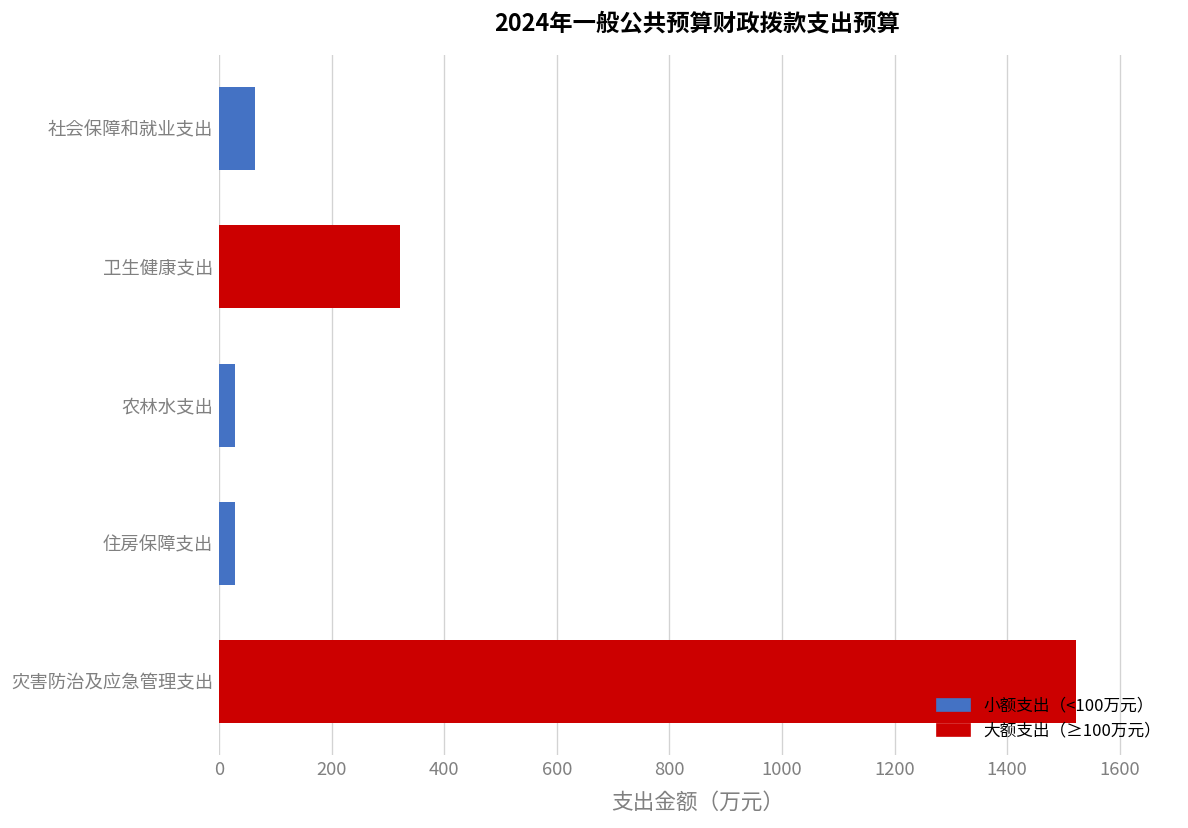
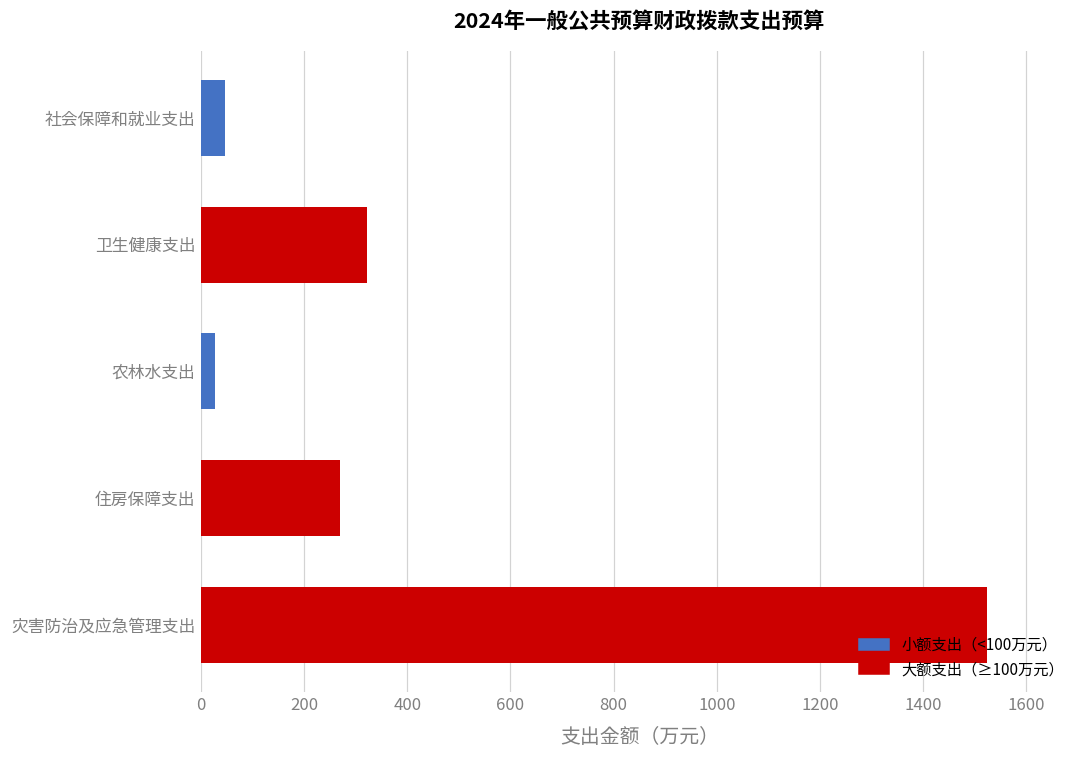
  {
-   "社会保障和就业支出": 60,
+   "社会保障和就业支出": 50,
    "卫生健康支出": 320,
    "农林水支出": 30,
-   "住房保障支出": 30,
+   "住房保障支出": 270,
    "灾害防治及应急管理支出": 1520
  }
